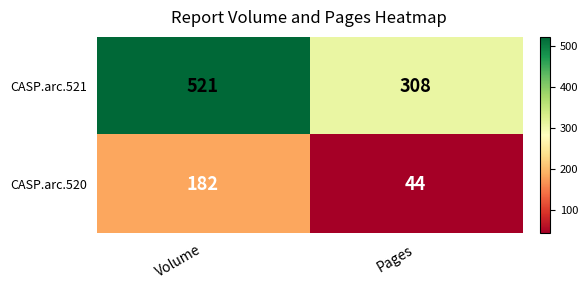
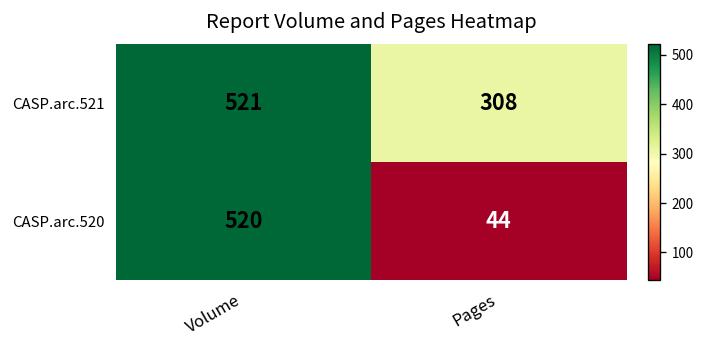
  {
    "CASP.arc.521": {
      "Volume": 521,
      "Pages": 308
    },
    "CASP.arc.520": {
-     "Volume": 182,
+     "Volume": 520,
      "Pages": 44
    }
  }
